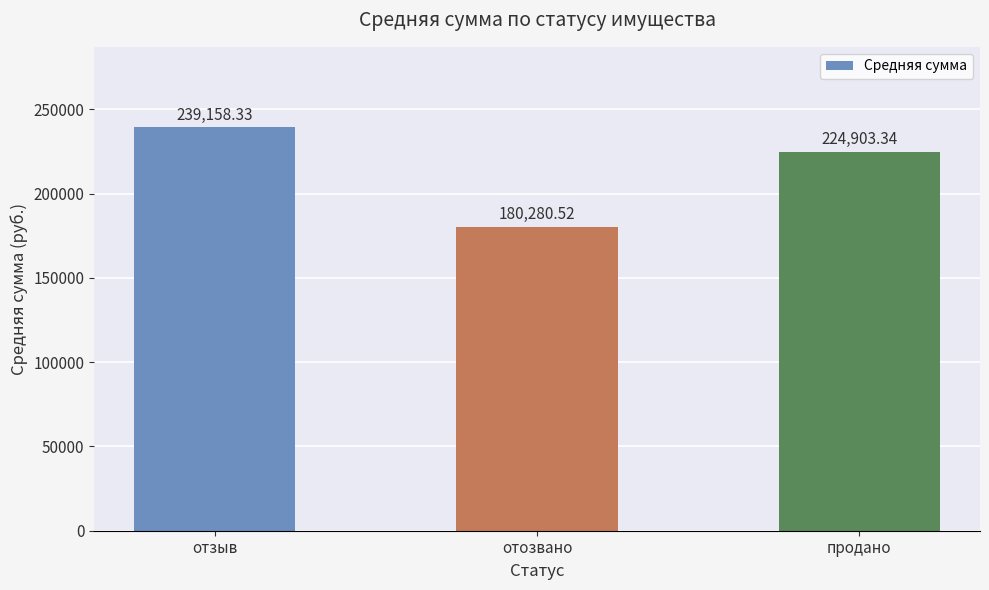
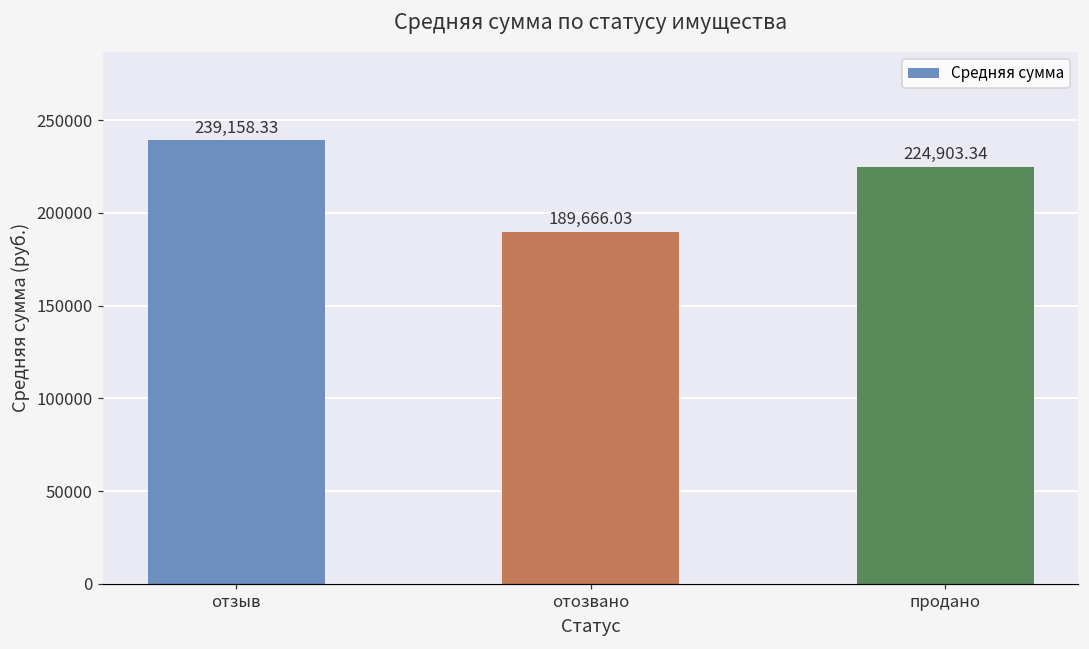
  {
    "отзыв": "239,158.33",
-   "отозвано": "180,280.52",
+   "отозвано": "189,666.03",
    "продано": "224,903.34"
  }
